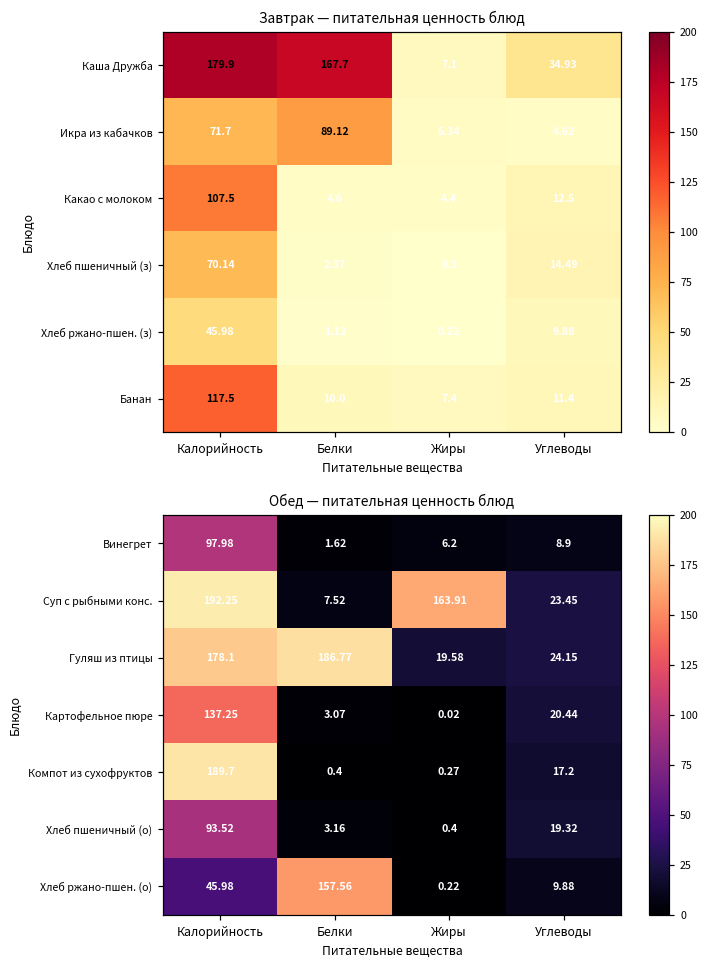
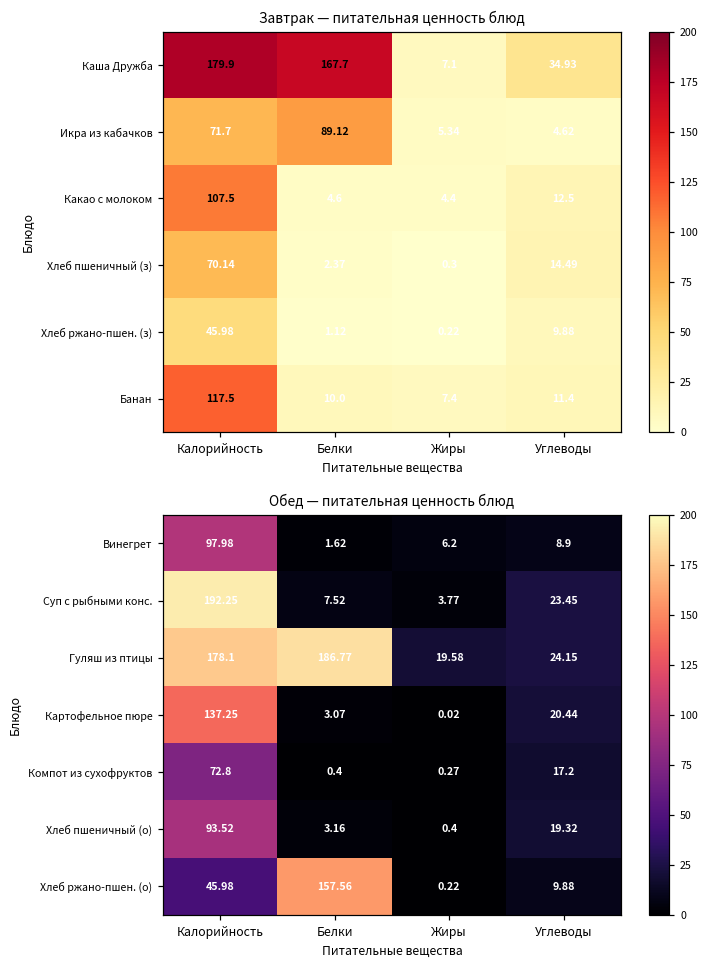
  {
    "Завтрак — питательная ценность блюд": {
      "Каша Дружба": {
        "Калорийность": 179.9,
        "Белки": 167.7,
        "Жиры": 7.1,
        "Углеводы": 34.93
      },
      "Икра из кабачков": {
        "Калорийность": 71.7,
        "Белки": 89.12,
        "Жиры": 5.34,
        "Углеводы": 4.62
      },
      "Какао с молоком": {
        "Калорийность": 107.5,
        "Белки": 4.6,
        "Жиры": 4.4,
        "Углеводы": 12.5
      },
      "Хлеб пшеничный (з)": {
        "Калорийность": 70.14,
        "Белки": 2.37,
        "Жиры": 0.3,
        "Углеводы": 14.49
      },
      "Хлеб ржано-пшен. (з)": {
        "Калорийность": 45.98,
        "Белки": 1.12,
        "Жиры": 0.22,
        "Углеводы": 9.88
      },
      "Банан": {
        "Калорийность": 117.5,
        "Белки": 10.0,
        "Жиры": 7.4,
        "Углеводы": 11.4
      }
    },
    "Обед — питательная ценность блюд": {
      "Винегрет": {
        "Калорийность": 97.98,
        "Белки": 1.62,
        "Жиры": 6.2,
        "Углеводы": 8.9
      },
      "Суп с рыбными конс.": {
        "Калорийность": 192.25,
        "Белки": 7.52,
-       "Жиры": 163.91,
+       "Жиры": 3.77,
        "Углеводы": 23.45
      },
      "Гуляш из птицы": {
        "Калорийность": 178.1,
        "Белки": 186.77,
        "Жиры": 19.58,
        "Углеводы": 24.15
      },
      "Картофельное пюре": {
        "Калорийность": 137.25,
        "Белки": 3.07,
        "Жиры": 0.02,
        "Углеводы": 20.44
      },
      "Компот из сухофруктов": {
-       "Калорийность": 189.7,
+       "Калорийность": 72.8,
        "Белки": 0.4,
        "Жиры": 0.27,
        "Углеводы": 17.2
      },
      "Хлеб пшеничный (о)": {
        "Калорийность": 93.52,
        "Белки": 3.16,
        "Жиры": 0.4,
        "Углеводы": 19.32
      },
      "Хлеб ржано-пшен. (о)": {
        "Калорийность": 45.98,
        "Белки": 157.56,
        "Жиры": 0.22,
        "Углеводы": 9.88
      }
    }
  }
